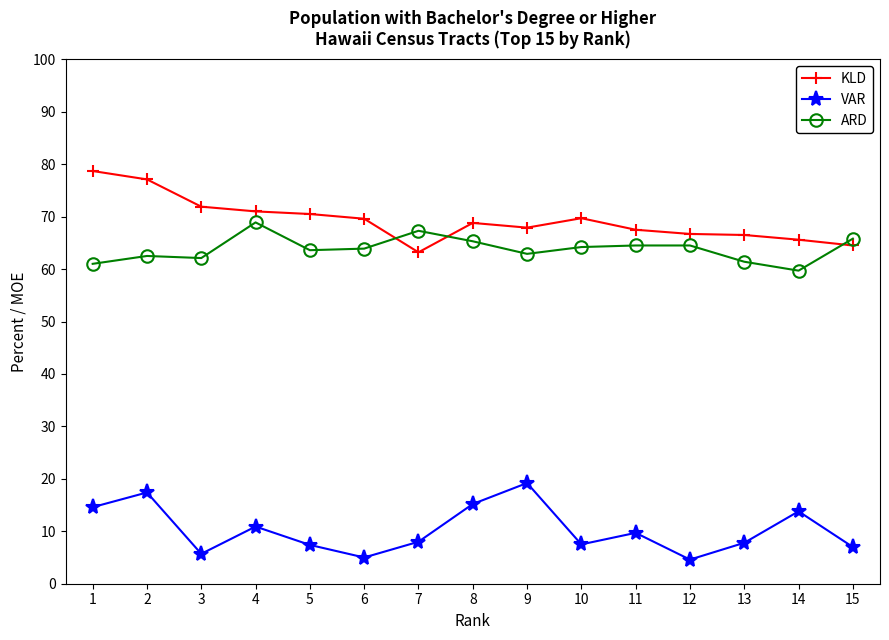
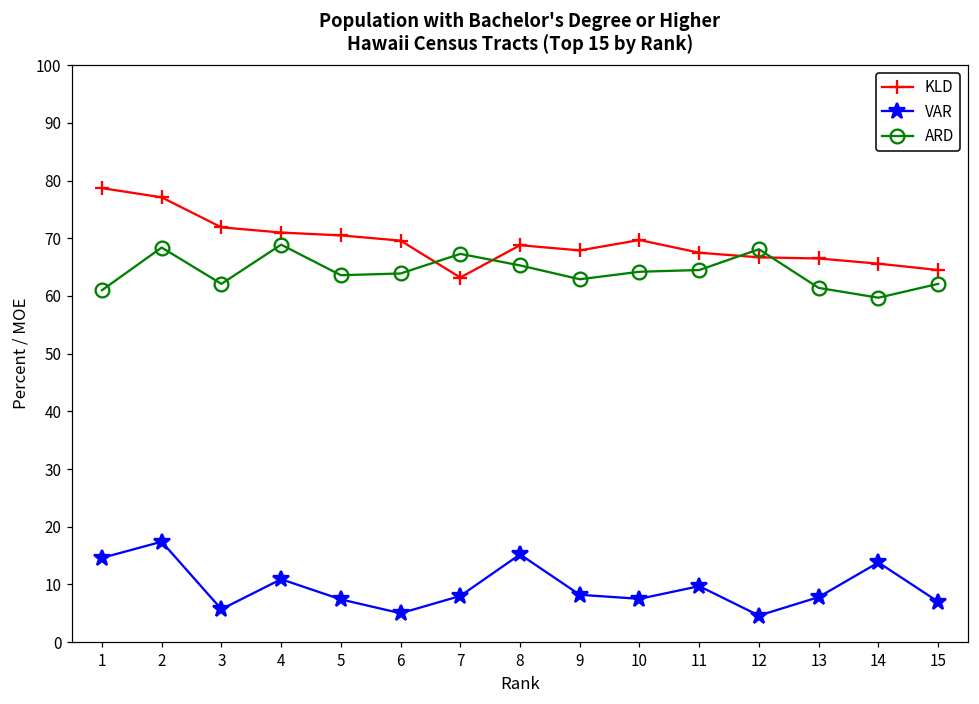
  {
    "KLD": {
      "1": 79,
      "2": 77,
      "3": 72,
      "4": 71,
      "5": 71,
      "6": 70,
      "7": 63,
      "8": 69,
      "9": 68,
      "10": 70,
      "11": 68,
      "12": 67,
      "13": 67,
      "14": 66,
      "15": 65
    },
    "VAR": {
      "1": 15,
      "2": 17,
      "3": 6,
      "4": 11,
      "5": 7,
      "6": 5,
      "7": 8,
      "8": 15,
-     "9": 19,
+     "9": 8,
      "10": 8,
      "11": 10,
      "12": 5,
      "13": 8,
      "14": 14,
      "15": 7
    },
    "ARD": {
      "1": 61,
-     "2": 63,
+     "2": 68,
      "3": 62,
      "4": 69,
      "5": 64,
      "6": 64,
      "7": 67,
      "8": 65,
      "9": 63,
      "10": 64,
      "11": 65,
-     "12": 65,
+     "12": 68,
      "13": 61,
      "14": 60,
-     "15": 66
+     "15": 62
    }
  }
